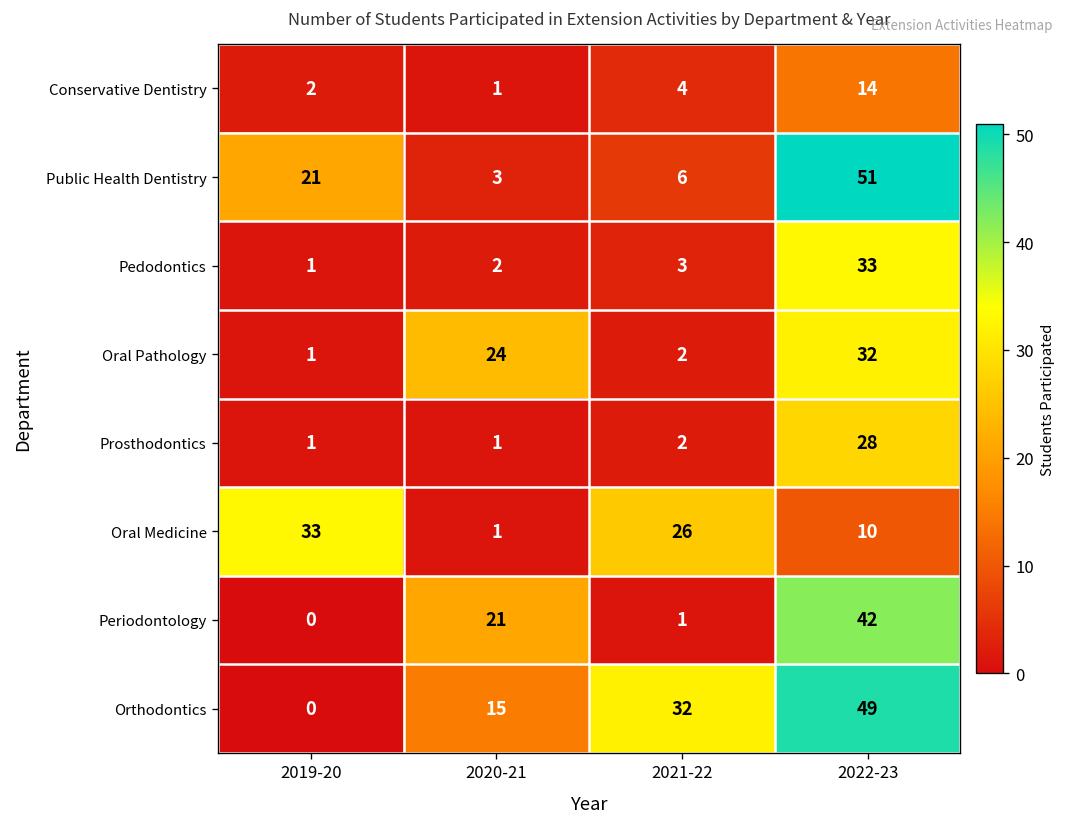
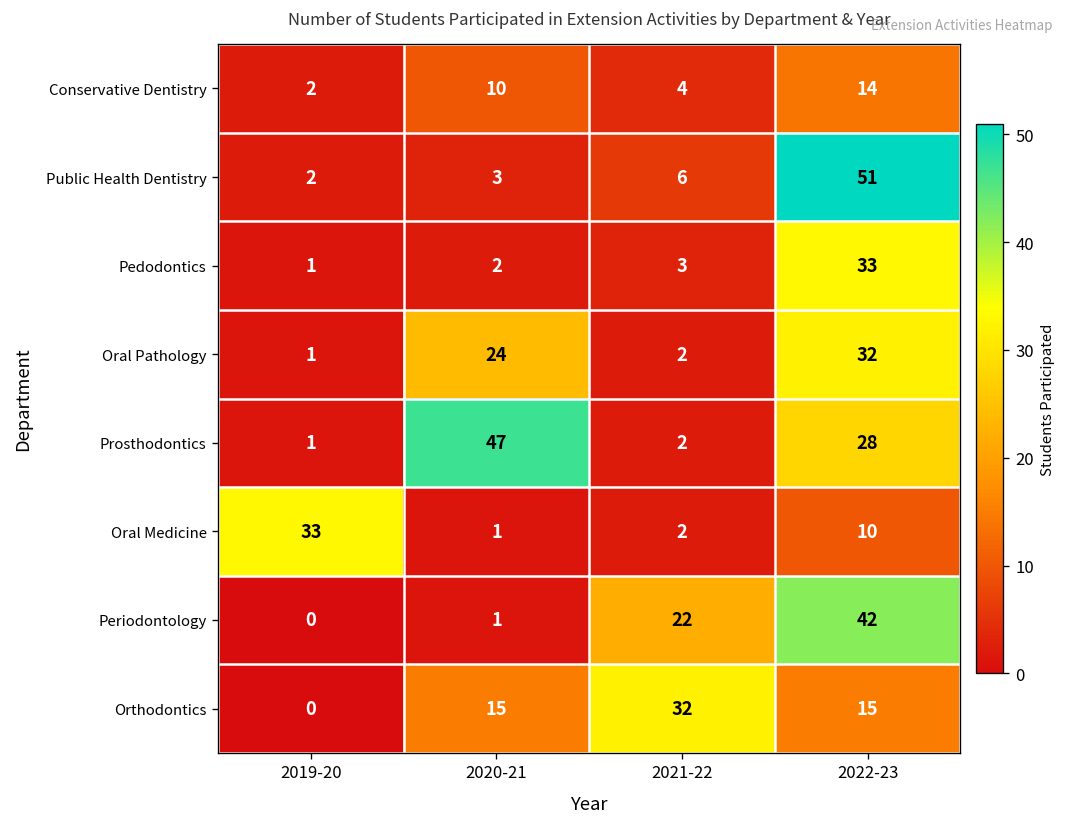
  {
    "Conservative Dentistry": {
      "2019-20": 2,
-     "2020-21": 1,
+     "2020-21": 10,
      "2021-22": 4,
      "2022-23": 14
    },
    "Public Health Dentistry": {
-     "2019-20": 21,
+     "2019-20": 2,
      "2020-21": 3,
      "2021-22": 6,
      "2022-23": 51
    },
    "Pedodontics": {
      "2019-20": 1,
      "2020-21": 2,
      "2021-22": 3,
      "2022-23": 33
    },
    "Oral Pathology": {
      "2019-20": 1,
      "2020-21": 24,
      "2021-22": 2,
      "2022-23": 32
    },
    "Prosthodontics": {
      "2019-20": 1,
-     "2020-21": 1,
+     "2020-21": 47,
      "2021-22": 2,
      "2022-23": 28
    },
    "Oral Medicine": {
      "2019-20": 33,
      "2020-21": 1,
-     "2021-22": 26,
+     "2021-22": 2,
      "2022-23": 10
    },
    "Periodontology": {
      "2019-20": 0,
-     "2020-21": 21,
-     "2021-22": 1,
+     "2020-21": 1,
+     "2021-22": 22,
      "2022-23": 42
    },
    "Orthodontics": {
      "2019-20": 0,
      "2020-21": 15,
      "2021-22": 32,
-     "2022-23": 49
+     "2022-23": 15
    }
  }
